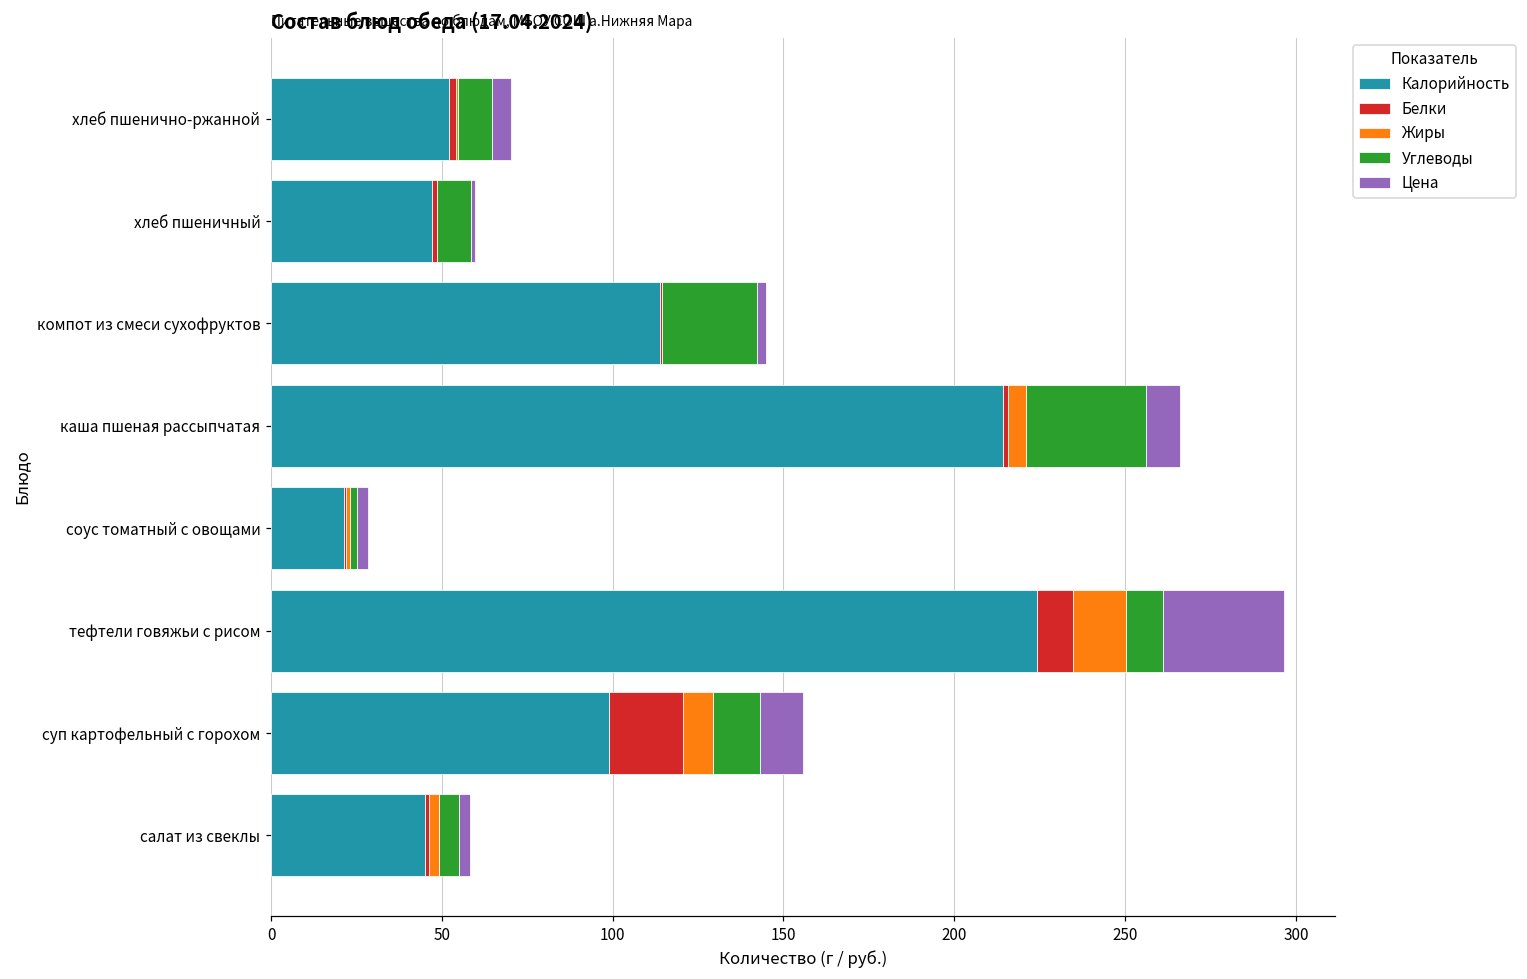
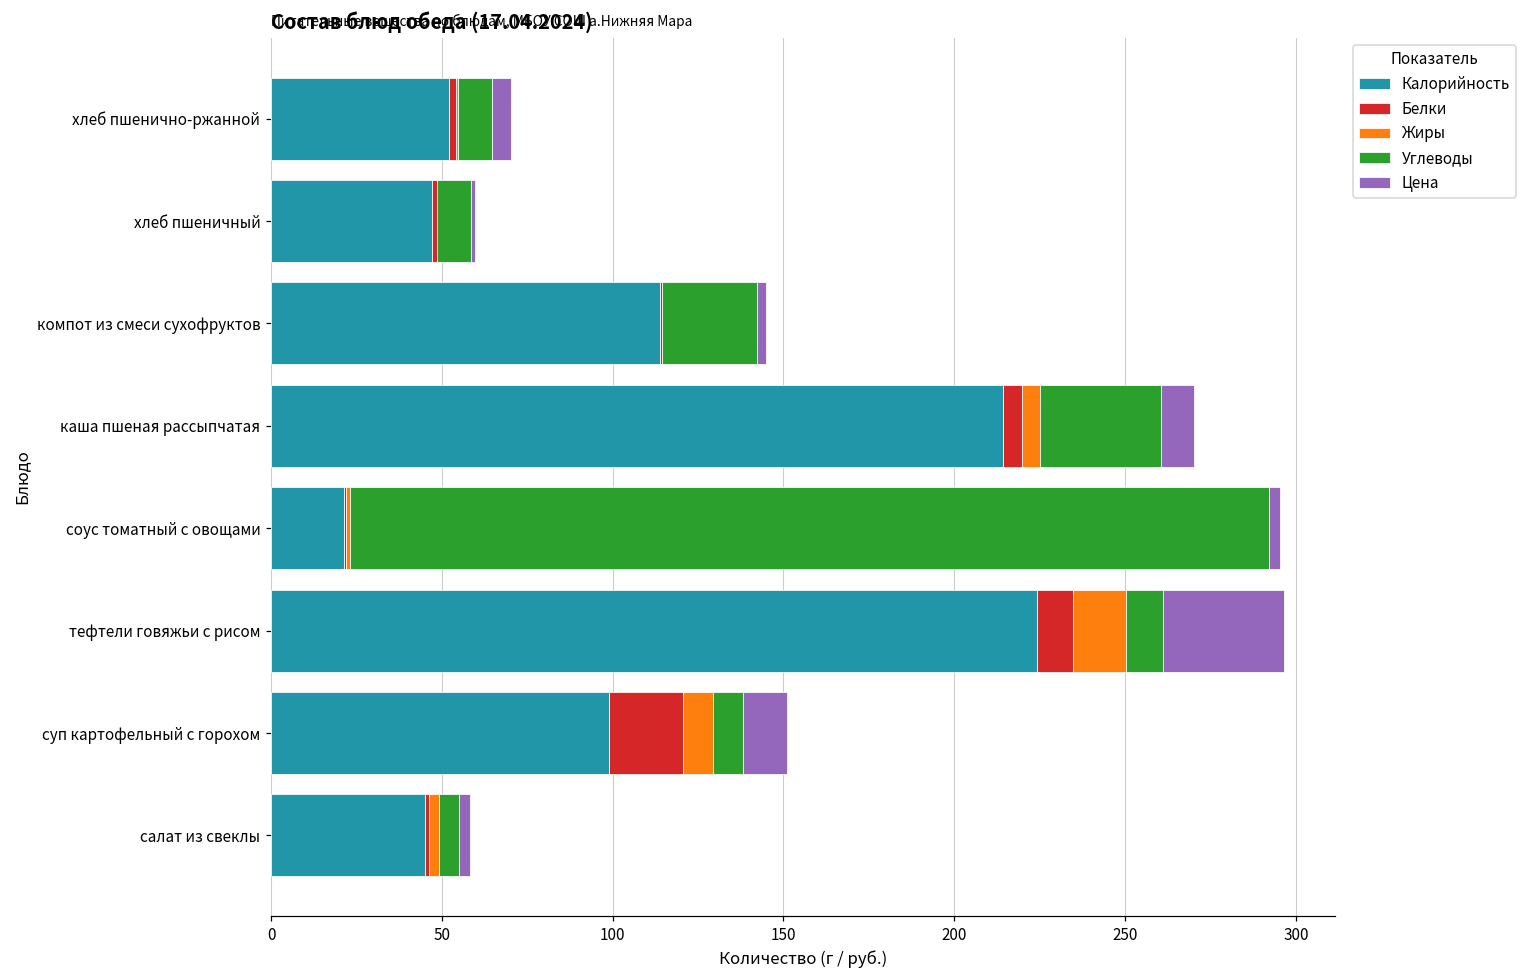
  {
    "Калорийность": {
      "хлеб пшенично-ржанной": 52,
      "хлеб пшеничный": 47,
      "компот из смеси сухофруктов": 114,
      "каша пшеная рассыпчатая": 214,
      "соус томатный с овощами": 22,
      "тефтели говяжьи с рисом": 224,
      "суп картофельный с горохом": 99,
      "салат из свеклы": 45
    },
    "Белки": {
      "хлеб пшенично-ржанной": 2,
      "хлеб пшеничный": 2,
-     "каша пшеная рассыпчатая": 1,
+     "каша пшеная рассыпчатая": 6,
      "тефтели говяжьи с рисом": 11,
      "суп картофельный с горохом": 22,
      "салат из свеклы": 1
    },
    "Жиры": {
      "компот из смеси сухофруктов": 0,
      "каша пшеная рассыпчатая": 5,
      "соус томатный с овощами": 1,
      "тефтели говяжьи с рисом": 16,
      "суп картофельный с горохом": 9,
      "салат из свеклы": 3
    },
    "Углеводы": {
      "хлеб пшенично-ржанной": 10,
      "хлеб пшеничный": 10,
      "компот из смеси сухофруктов": 28,
      "каша пшеная рассыпчатая": 35,
-     "соус томатный с овощами": 2,
+     "соус томатный с овощами": 269,
      "тефтели говяжьи с рисом": 11,
-     "суп картофельный с горохом": 14,
+     "суп картофельный с горохом": 9,
      "салат из свеклы": 6
    },
    "Цена": {
      "хлеб пшенично-ржанной": 6,
      "хлеб пшеничный": 1,
      "компот из смеси сухофруктов": 2,
      "каша пшеная рассыпчатая": 10,
      "соус томатный с овощами": 3,
      "тефтели говяжьи с рисом": 36,
      "суп картофельный с горохом": 13,
      "салат из свеклы": 3
    }
  }
